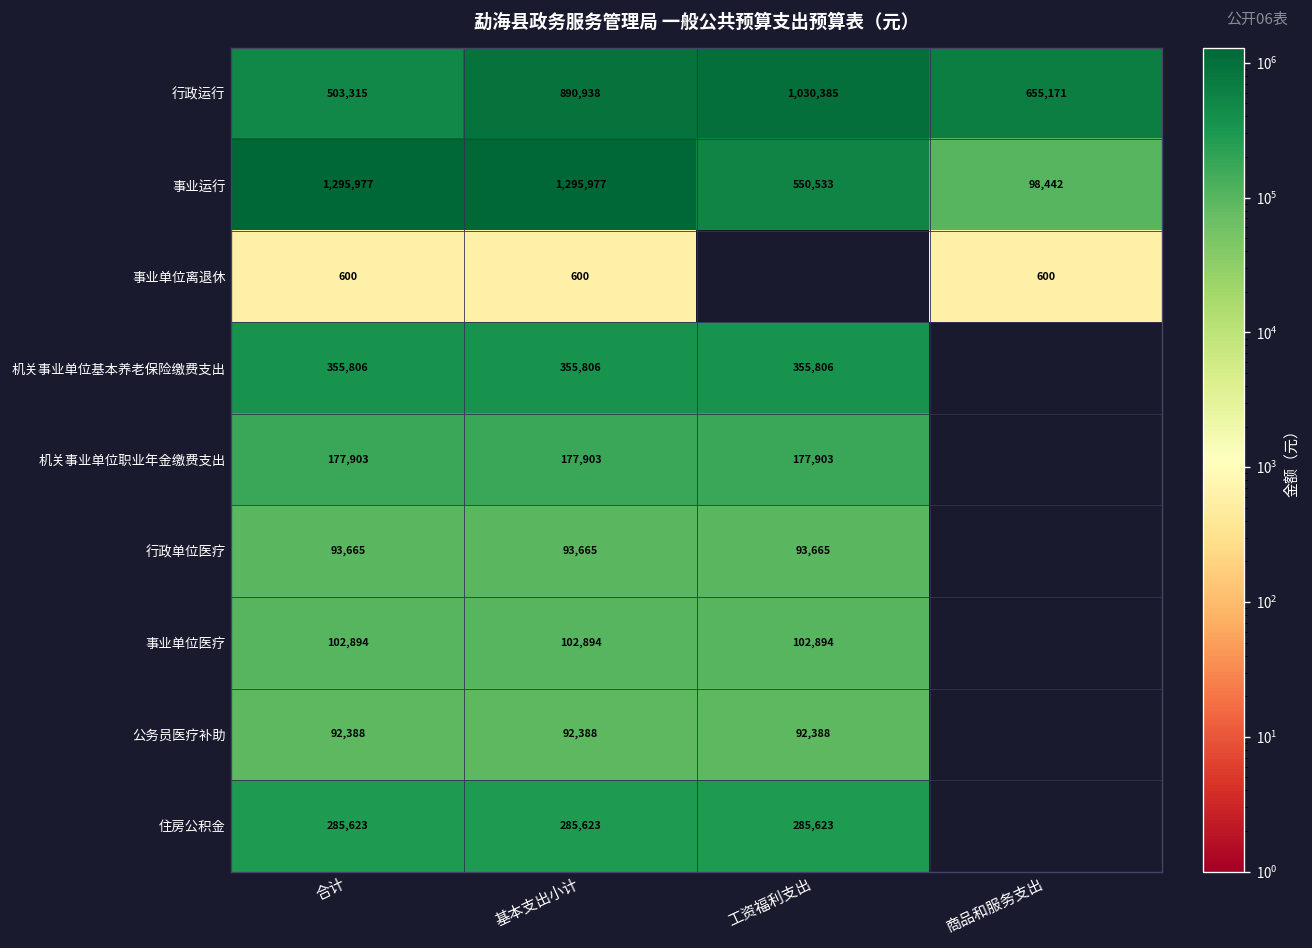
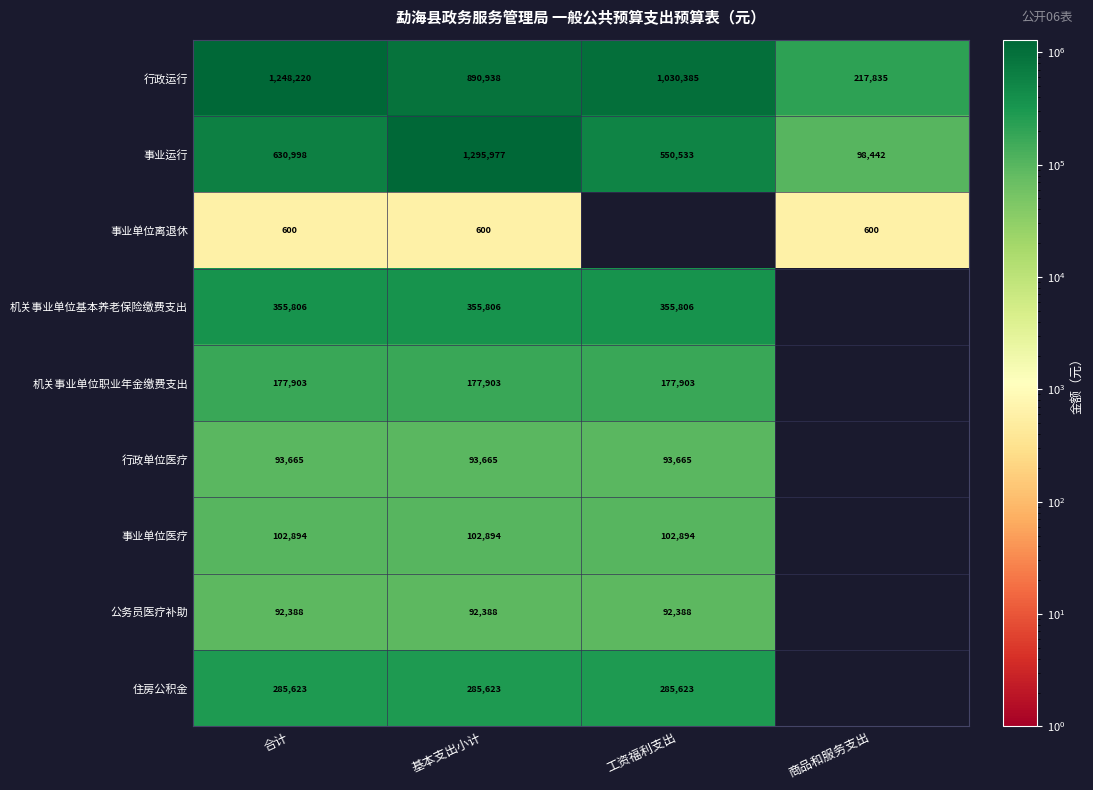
  {
    "行政运行": {
-     "合计": "503,315",
+     "合计": "1,248,220",
      "基本支出小计": "890,938",
      "工资福利支出": "1,030,385",
-     "商品和服务支出": "655,171"
+     "商品和服务支出": "217,835"
    },
    "事业运行": {
-     "合计": "1,295,977",
+     "合计": "630,998",
      "基本支出小计": "1,295,977",
      "工资福利支出": "550,533",
      "商品和服务支出": "98,442"
    },
    "事业单位离退休": {
      "合计": "600",
      "基本支出小计": "600",
      "商品和服务支出": "600"
    },
    "机关事业单位基本养老保险缴费支出": {
      "合计": "355,806",
      "基本支出小计": "355,806",
      "工资福利支出": "355,806"
    },
    "机关事业单位职业年金缴费支出": {
      "合计": "177,903",
      "基本支出小计": "177,903",
      "工资福利支出": "177,903"
    },
    "行政单位医疗": {
      "合计": "93,665",
      "基本支出小计": "93,665",
      "工资福利支出": "93,665"
    },
    "事业单位医疗": {
      "合计": "102,894",
      "基本支出小计": "102,894",
      "工资福利支出": "102,894"
    },
    "公务员医疗补助": {
      "合计": "92,388",
      "基本支出小计": "92,388",
      "工资福利支出": "92,388"
    },
    "住房公积金": {
      "合计": "285,623",
      "基本支出小计": "285,623",
      "工资福利支出": "285,623"
    }
  }
